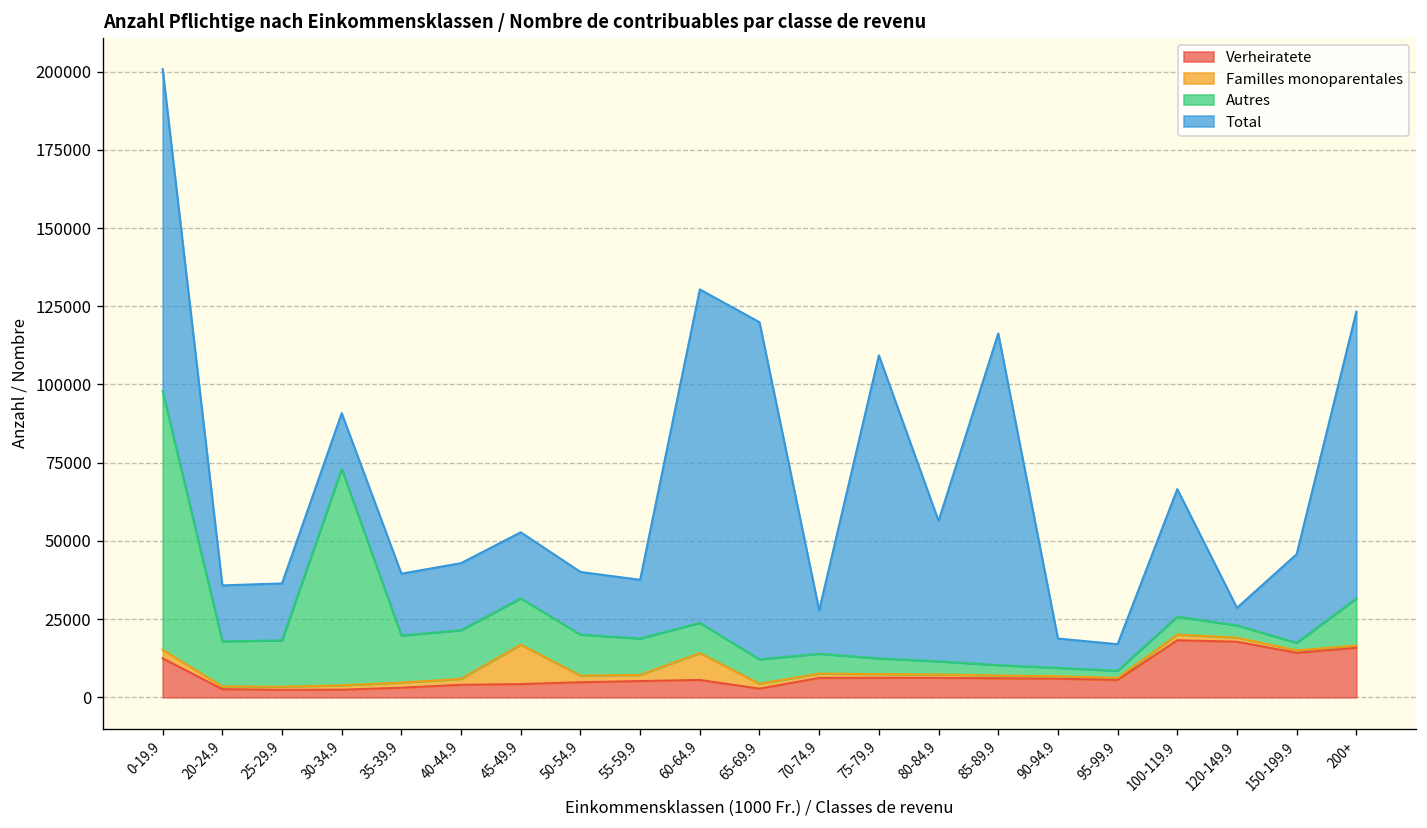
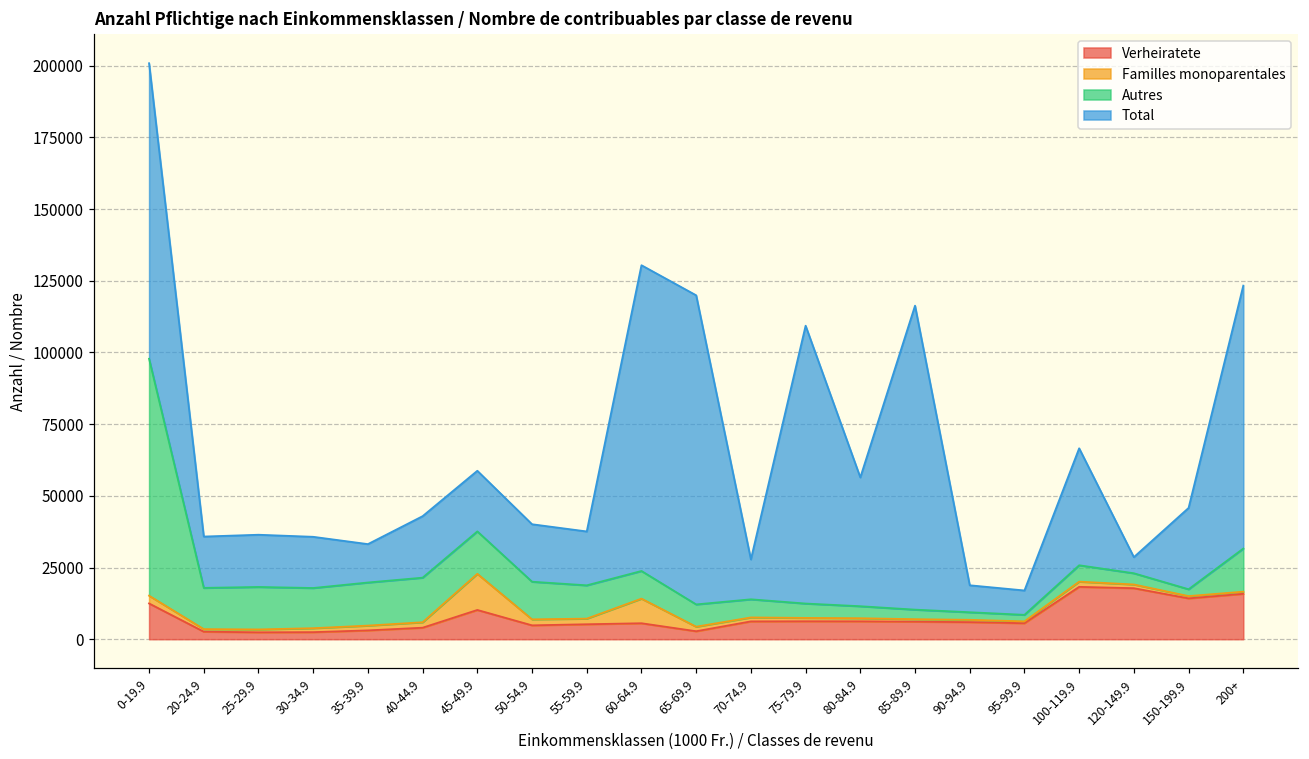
  {
    "Verheiratete": {
      "0-19.9": 12000,
      "25-29.9": 2000,
      "30-34.9": 2000,
      "35-39.9": 3000,
      "40-44.9": 4000,
-     "45-49.9": 4000,
+     "45-49.9": 10000,
      "50-54.9": 5000,
      "55-59.9": 5000,
      "60-64.9": 6000,
      "65-69.9": 3000,
      "70-74.9": 6000,
      "75-79.9": 6000,
      "80-84.9": 6000,
      "100-119.9": 18000,
      "120-149.9": 18000
    },
    "Familles monoparentales": {
      "0-19.9": 3000,
      "25-29.9": 1000,
      "30-34.9": 1000,
      "35-39.9": 2000,
      "40-44.9": 2000,
      "45-49.9": 13000,
      "50-54.9": 2000,
      "55-59.9": 2000,
      "60-64.9": 9000,
      "65-69.9": 2000,
      "70-74.9": 1000,
      "75-79.9": 1000,
      "80-84.9": 1000,
      "100-119.9": 2000,
      "120-149.9": 1000
    },
    "Autres": {
      "0-19.9": 83000,
      "20-24.9": 14000,
      "25-29.9": 15000,
-     "30-34.9": 69000,
+     "30-34.9": 14000,
      "35-39.9": 15000,
      "40-44.9": 16000,
      "45-49.9": 15000,
      "50-54.9": 13000,
      "55-59.9": 12000,
      "60-64.9": 10000,
      "65-69.9": 8000,
      "70-74.9": 6000,
      "75-79.9": 5000,
      "80-84.9": 4000,
      "85-89.9": 3000,
      "90-94.9": 3000,
      "95-99.9": 2000,
      "100-119.9": 6000,
      "120-149.9": 4000,
      "150-199.9": 2000,
      "200+": 15000
    },
    "Total": {
      "0-19.9": 103000,
      "20-24.9": 18000,
      "25-29.9": 18000,
      "30-34.9": 18000,
-     "35-39.9": 20000,
+     "35-39.9": 13000,
      "40-44.9": 21000,
      "45-49.9": 21000,
      "50-54.9": 20000,
      "55-59.9": 19000,
      "60-64.9": 107000,
      "65-69.9": 108000,
      "70-74.9": 14000,
      "75-79.9": 97000,
      "80-84.9": 45000,
      "85-89.9": 106000,
      "90-94.9": 9000,
      "95-99.9": 8000,
      "100-119.9": 41000,
      "120-149.9": 6000,
      "150-199.9": 28000,
      "200+": 92000
    }
  }
